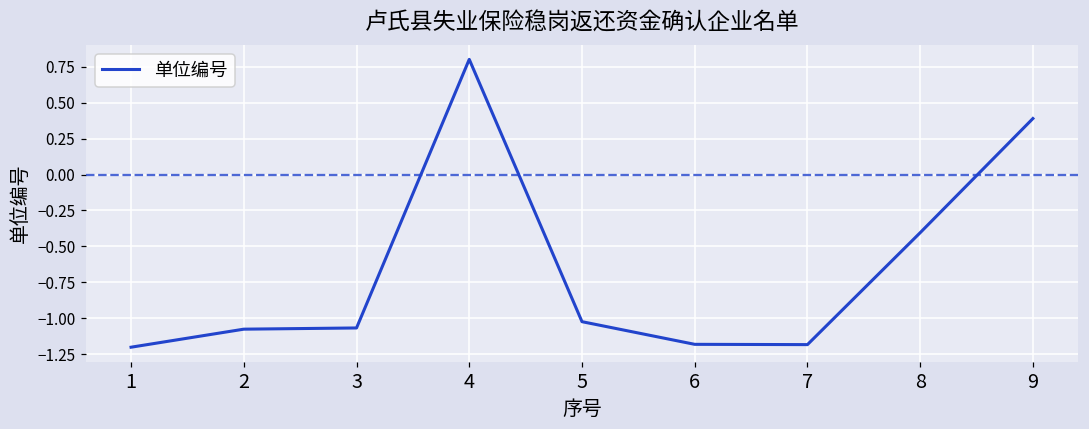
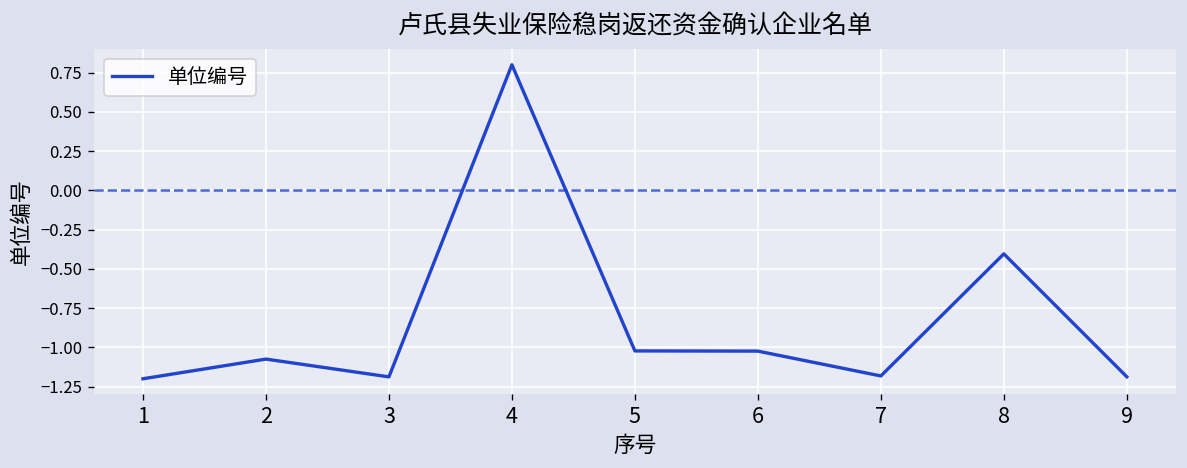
  {
    "1": -1.20,
    "2": -1.07,
-   "3": -1.07,
+   "3": -1.19,
    "4": 0.80,
    "5": -1.02,
-   "6": -1.18,
+   "6": -1.02,
    "7": -1.18,
    "8": -0.40,
-   "9": 0.39
+   "9": -1.19
  }
